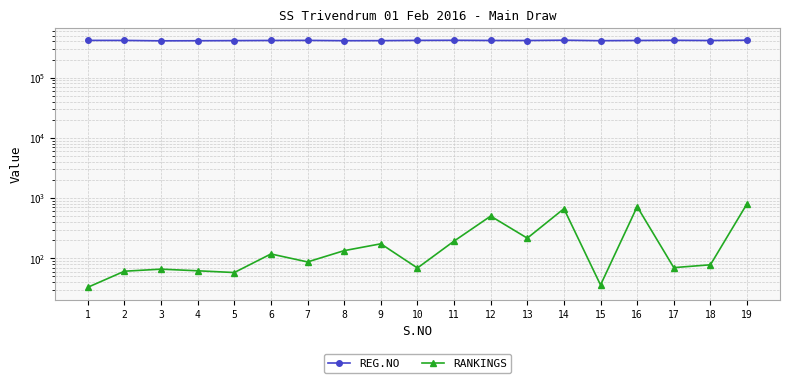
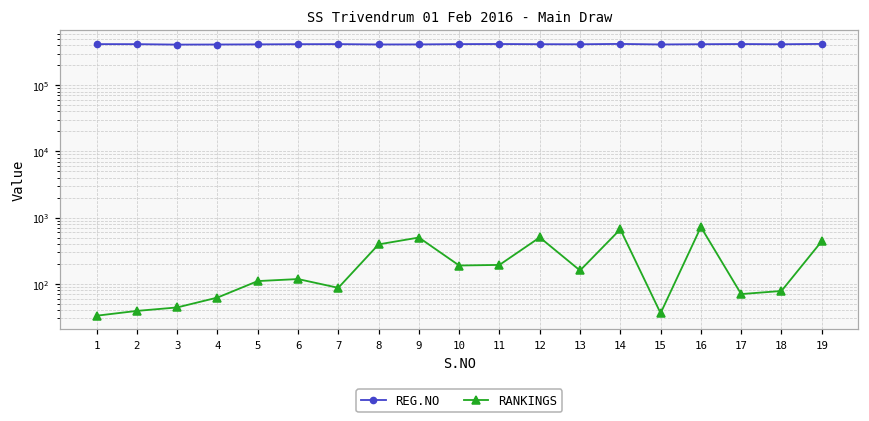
  {
    "REG.NO": {
      "1": 400000,
      "2": 400000,
      "3": 400000,
      "4": 400000,
      "5": 400000,
      "6": 400000,
      "7": 400000,
      "8": 400000,
      "9": 400000,
      "10": 400000,
      "11": 400000,
      "12": 400000,
      "13": 400000,
      "14": 400000,
      "15": 400000,
      "16": 400000,
      "17": 400000,
      "18": 400000,
      "19": 400000
    },
    "RANKINGS": {
      "1": 30,
-     "2": 60,
-     "3": 70,
+     "2": 40,
+     "3": 40,
      "4": 60,
-     "5": 60,
+     "5": 110,
      "6": 120,
      "7": 90,
-     "8": 130,
-     "9": 170,
-     "10": 70,
+     "8": 400,
+     "9": 500,
+     "10": 190,
      "11": 190,
      "12": 500,
-     "13": 220,
+     "13": 160,
      "14": 700,
      "15": 40,
      "16": 700,
      "17": 70,
      "18": 80,
-     "19": 800
+     "19": 400
    }
  }
